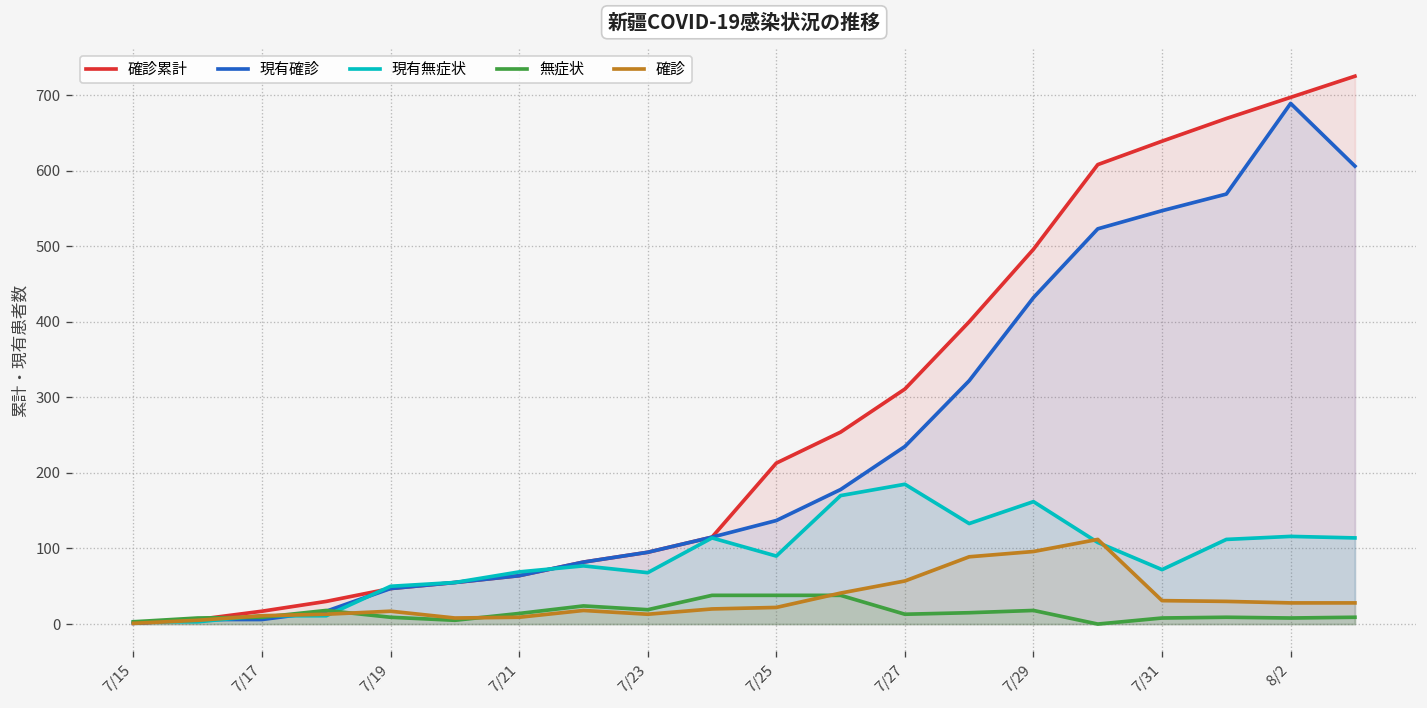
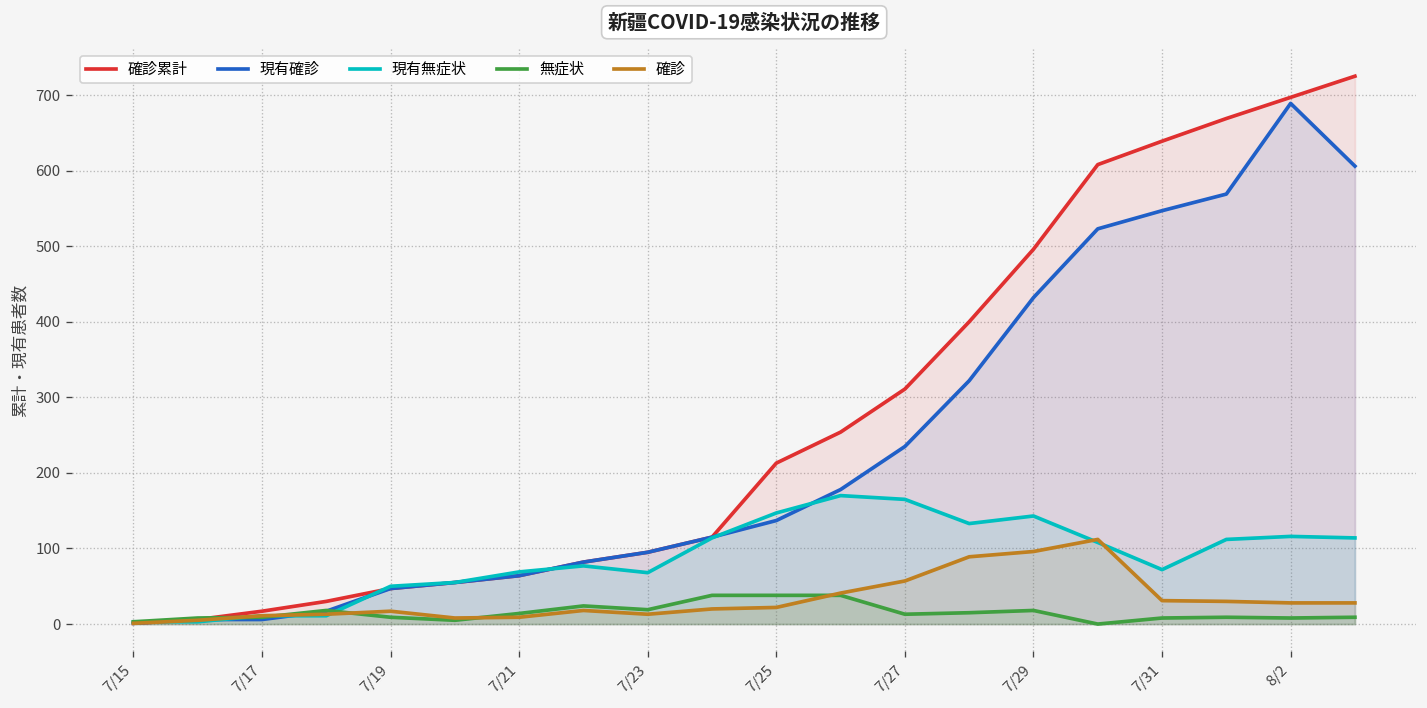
  {
    "確診累計": {
      "7/17": 20,
      "7/25": 210,
      "7/27": 310,
      "7/29": 500,
      "7/31": 640,
      "8/2": 700
    },
    "現有確診": {
      "7/25": 140,
      "7/27": 240,
      "7/29": 430,
      "7/31": 550,
      "8/2": 690
    },
    "現有無症状": {
      "7/21": 70,
      "7/23": 70,
-     "7/25": 90,
-     "7/27": 190,
-     "7/29": 160,
+     "7/25": 150,
+     "7/27": 170,
+     "7/29": 140,
      "7/31": 70,
      "8/2": 120
    },
    "無症状": {
      "7/19": 10,
      "7/21": 10,
      "7/23": 20,
      "7/25": 40,
      "7/27": 10,
      "7/29": 20,
      "7/31": 10,
      "8/2": 10
    },
    "確診": {
      "7/19": 20,
      "7/21": 10,
      "7/23": 10,
      "7/25": 20,
      "7/27": 60,
      "7/29": 100,
      "7/31": 30,
      "8/2": 30
    }
  }
